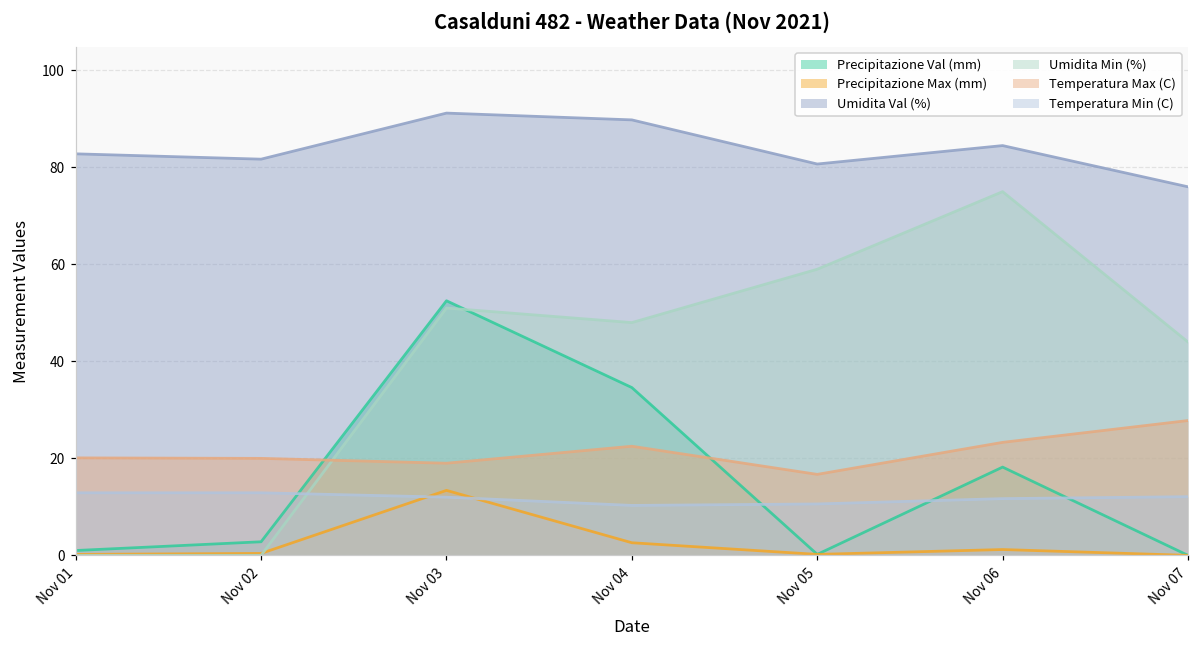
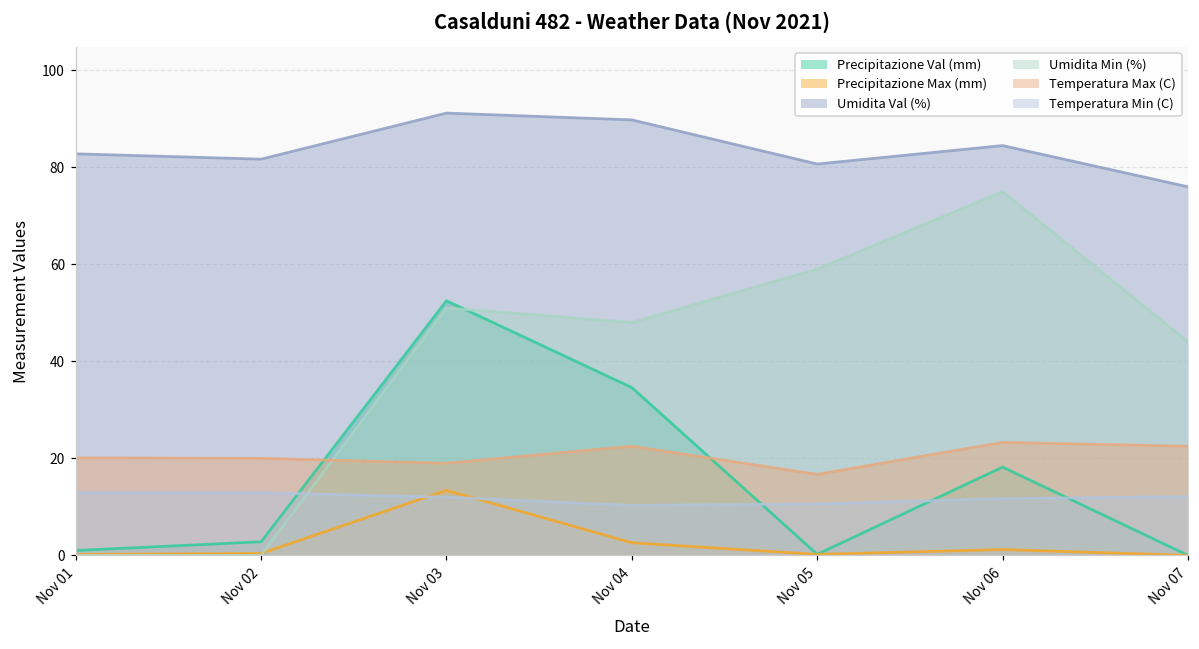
  {
    "Precipitazione Val (mm)": {
      "Nov 01": 1,
      "Nov 02": 3,
      "Nov 03": 53,
      "Nov 04": 35,
      "Nov 06": 18
    },
    "Precipitazione Max (mm)": {
      "Nov 03": 13,
      "Nov 04": 3,
      "Nov 06": 1
    },
    "Temperatura Max (C)": {
      "Nov 01": 20,
      "Nov 02": 20,
      "Nov 03": 19,
      "Nov 04": 23,
      "Nov 05": 17,
      "Nov 06": 23,
-     "Nov 07": 28
+     "Nov 07": 23
    }
  }
